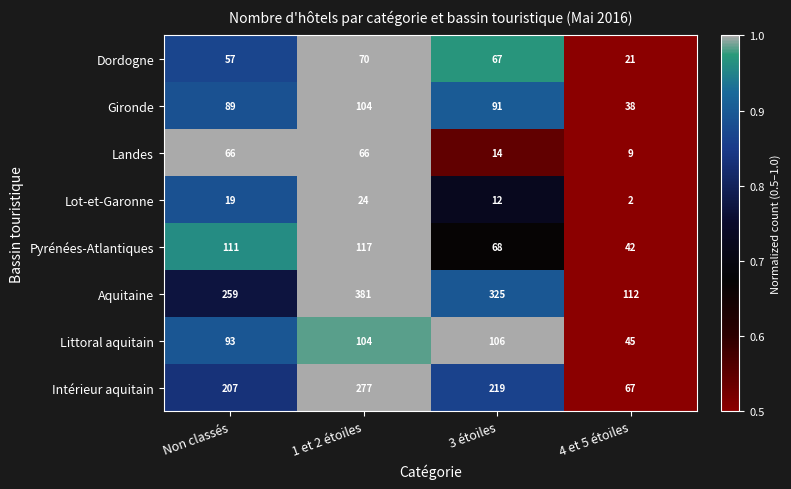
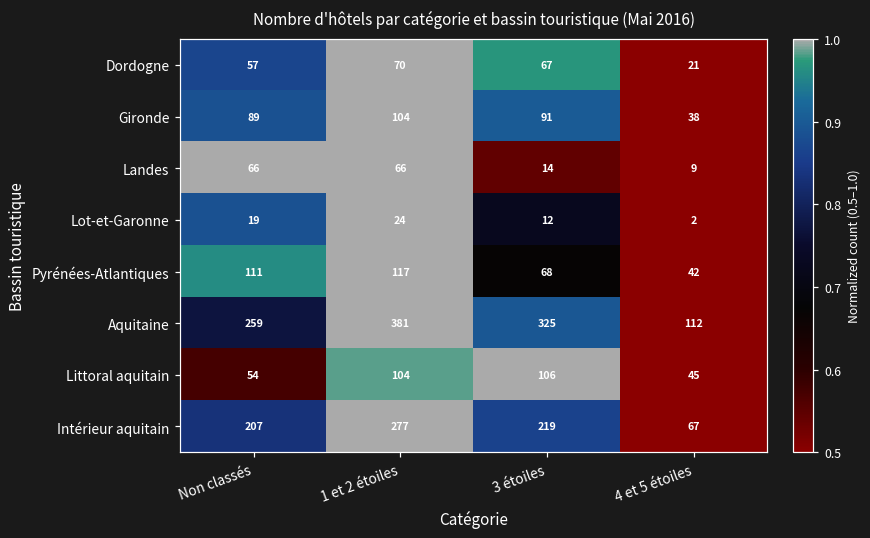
  {
    "Dordogne": {
      "Non classés": 57,
      "1 et 2 étoiles": 70,
      "3 étoiles": 67,
      "4 et 5 étoiles": 21
    },
    "Gironde": {
      "Non classés": 89,
      "1 et 2 étoiles": 104,
      "3 étoiles": 91,
      "4 et 5 étoiles": 38
    },
    "Landes": {
      "Non classés": 66,
      "1 et 2 étoiles": 66,
      "3 étoiles": 14,
      "4 et 5 étoiles": 9
    },
    "Lot-et-Garonne": {
      "Non classés": 19,
      "1 et 2 étoiles": 24,
      "3 étoiles": 12,
      "4 et 5 étoiles": 2
    },
    "Pyrénées-Atlantiques": {
      "Non classés": 111,
      "1 et 2 étoiles": 117,
      "3 étoiles": 68,
      "4 et 5 étoiles": 42
    },
    "Aquitaine": {
      "Non classés": 259,
      "1 et 2 étoiles": 381,
      "3 étoiles": 325,
      "4 et 5 étoiles": 112
    },
    "Littoral aquitain": {
-     "Non classés": 93,
+     "Non classés": 54,
      "1 et 2 étoiles": 104,
      "3 étoiles": 106,
      "4 et 5 étoiles": 45
    },
    "Intérieur aquitain": {
      "Non classés": 207,
      "1 et 2 étoiles": 277,
      "3 étoiles": 219,
      "4 et 5 étoiles": 67
    }
  }
